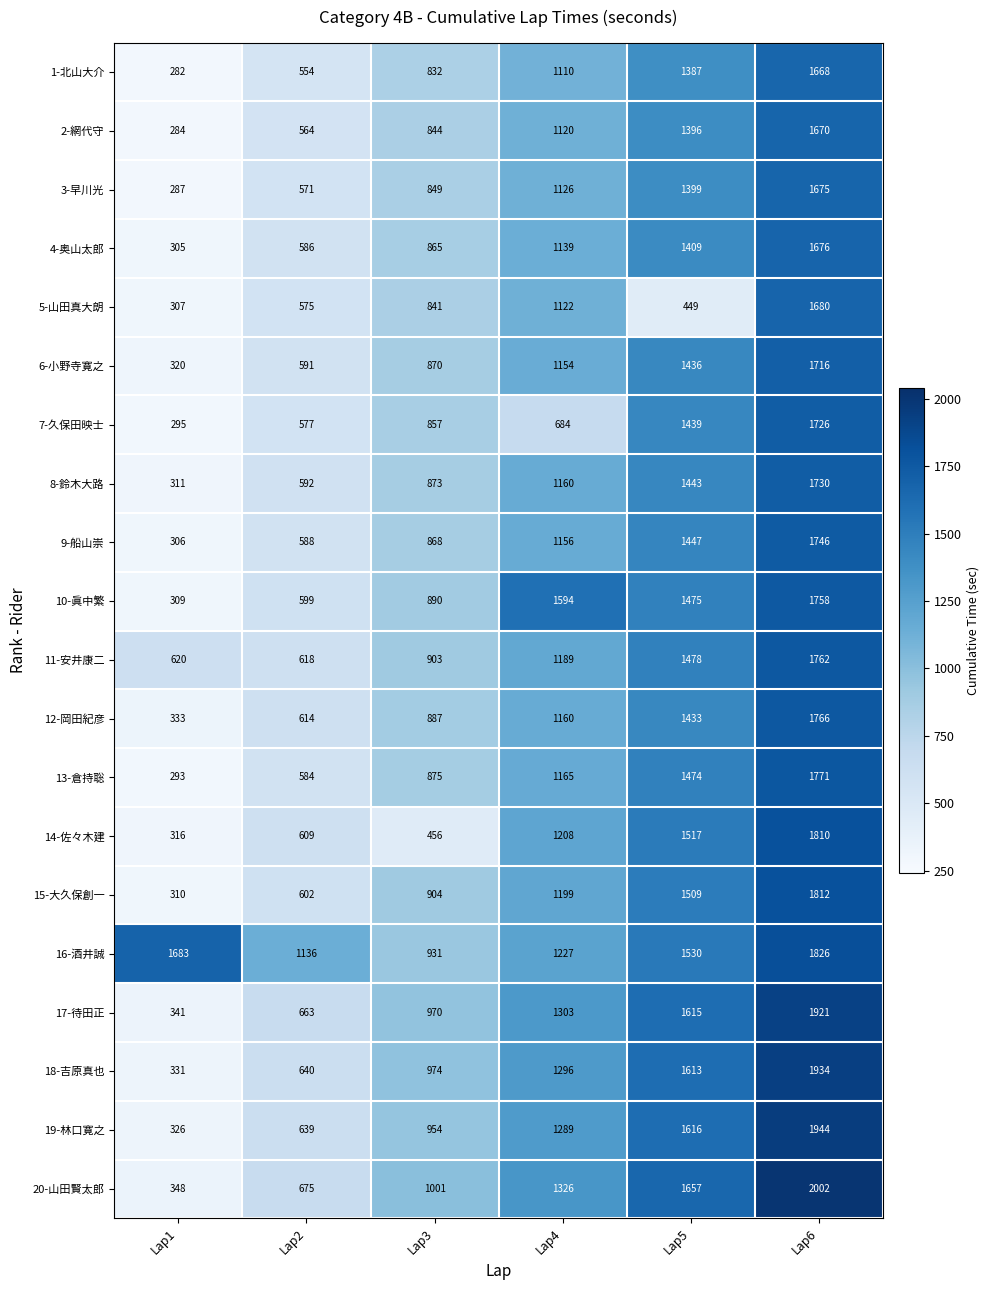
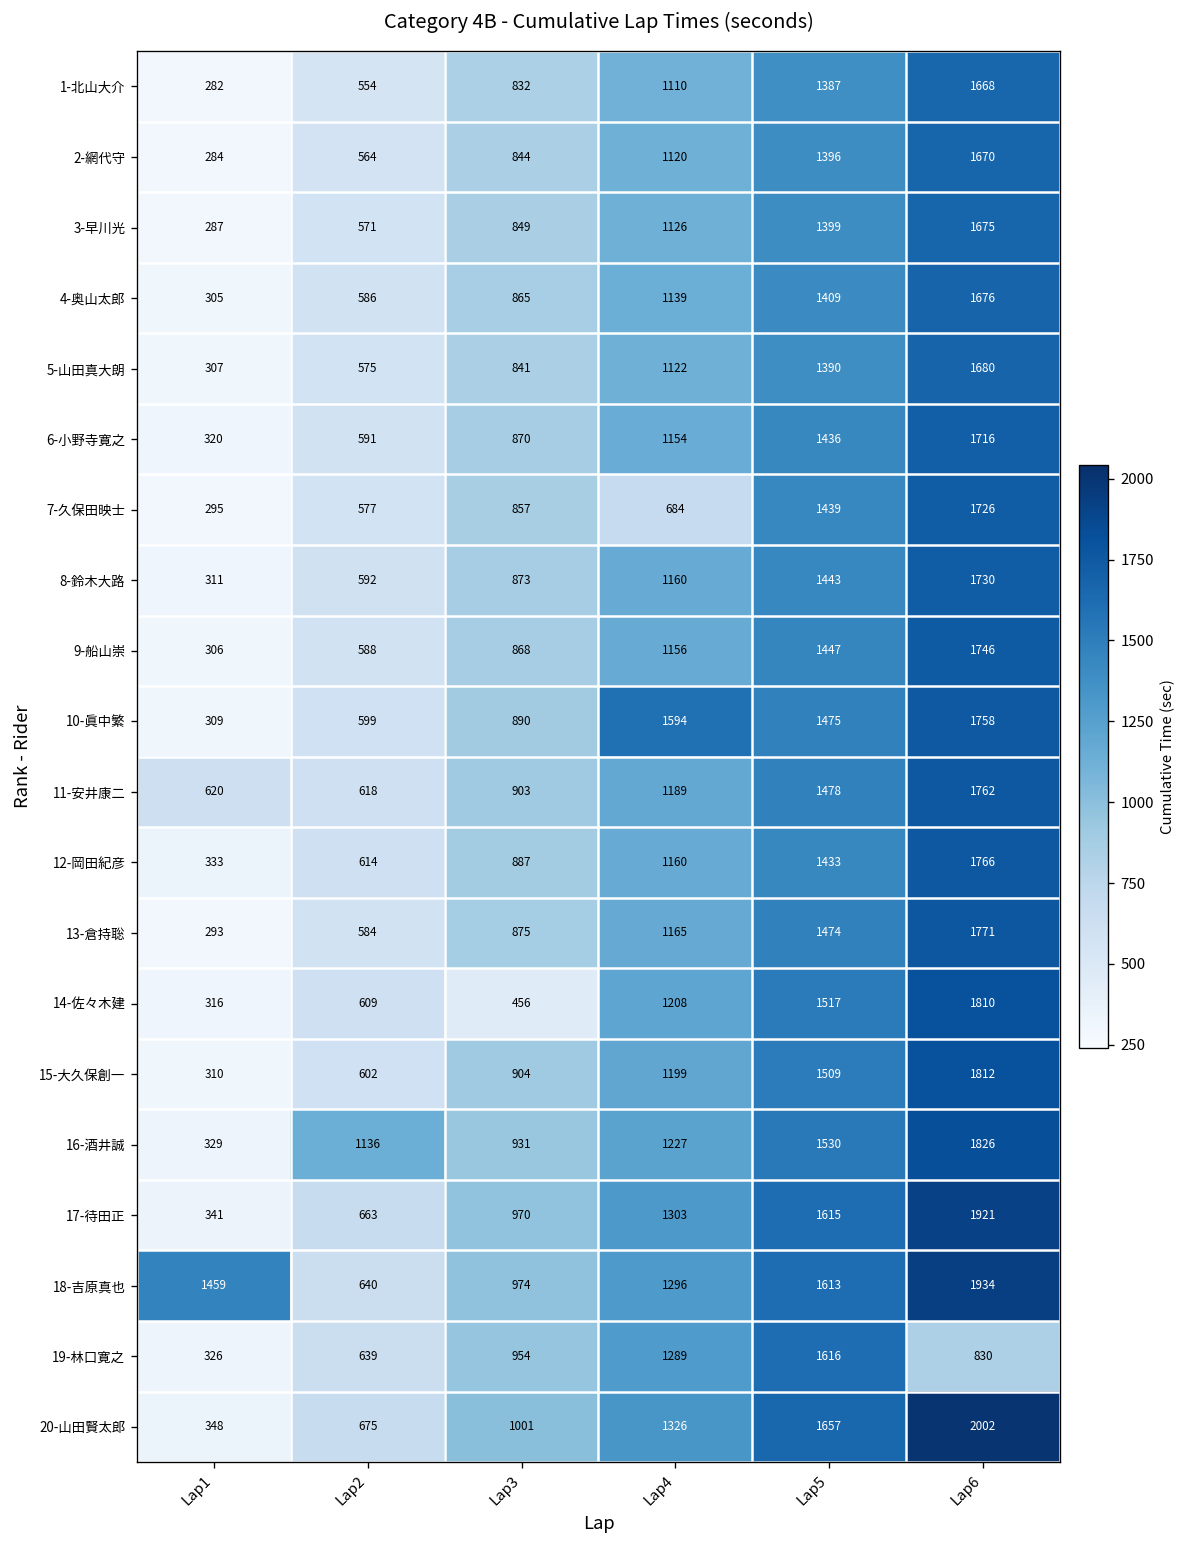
  {
    "1-北山大介": {
      "Lap1": 282,
      "Lap2": 554,
      "Lap3": 832,
      "Lap4": 1110,
      "Lap5": 1387,
      "Lap6": 1668
    },
    "2-網代守": {
      "Lap1": 284,
      "Lap2": 564,
      "Lap3": 844,
      "Lap4": 1120,
      "Lap5": 1396,
      "Lap6": 1670
    },
    "3-早川光": {
      "Lap1": 287,
      "Lap2": 571,
      "Lap3": 849,
      "Lap4": 1126,
      "Lap5": 1399,
      "Lap6": 1675
    },
    "4-奥山太郎": {
      "Lap1": 305,
      "Lap2": 586,
      "Lap3": 865,
      "Lap4": 1139,
      "Lap5": 1409,
      "Lap6": 1676
    },
    "5-山田真大朗": {
      "Lap1": 307,
      "Lap2": 575,
      "Lap3": 841,
      "Lap4": 1122,
-     "Lap5": 449,
+     "Lap5": 1390,
      "Lap6": 1680
    },
    "6-小野寺寛之": {
      "Lap1": 320,
      "Lap2": 591,
      "Lap3": 870,
      "Lap4": 1154,
      "Lap5": 1436,
      "Lap6": 1716
    },
    "7-久保田映士": {
      "Lap1": 295,
      "Lap2": 577,
      "Lap3": 857,
      "Lap4": 684,
      "Lap5": 1439,
      "Lap6": 1726
    },
    "8-鈴木大路": {
      "Lap1": 311,
      "Lap2": 592,
      "Lap3": 873,
      "Lap4": 1160,
      "Lap5": 1443,
      "Lap6": 1730
    },
    "9-船山崇": {
      "Lap1": 306,
      "Lap2": 588,
      "Lap3": 868,
      "Lap4": 1156,
      "Lap5": 1447,
      "Lap6": 1746
    },
    "10-眞中繁": {
      "Lap1": 309,
      "Lap2": 599,
      "Lap3": 890,
      "Lap4": 1594,
      "Lap5": 1475,
      "Lap6": 1758
    },
    "11-安井康二": {
      "Lap1": 620,
      "Lap2": 618,
      "Lap3": 903,
      "Lap4": 1189,
      "Lap5": 1478,
      "Lap6": 1762
    },
    "12-岡田紀彦": {
      "Lap1": 333,
      "Lap2": 614,
      "Lap3": 887,
      "Lap4": 1160,
      "Lap5": 1433,
      "Lap6": 1766
    },
    "13-倉持聡": {
      "Lap1": 293,
      "Lap2": 584,
      "Lap3": 875,
      "Lap4": 1165,
      "Lap5": 1474,
      "Lap6": 1771
    },
    "14-佐々木建": {
      "Lap1": 316,
      "Lap2": 609,
      "Lap3": 456,
      "Lap4": 1208,
      "Lap5": 1517,
      "Lap6": 1810
    },
    "15-大久保創一": {
      "Lap1": 310,
      "Lap2": 602,
      "Lap3": 904,
      "Lap4": 1199,
      "Lap5": 1509,
      "Lap6": 1812
    },
    "16-酒井誠": {
-     "Lap1": 1683,
+     "Lap1": 329,
      "Lap2": 1136,
      "Lap3": 931,
      "Lap4": 1227,
      "Lap5": 1530,
      "Lap6": 1826
    },
    "17-待田正": {
      "Lap1": 341,
      "Lap2": 663,
      "Lap3": 970,
      "Lap4": 1303,
      "Lap5": 1615,
      "Lap6": 1921
    },
    "18-吉原真也": {
-     "Lap1": 331,
+     "Lap1": 1459,
      "Lap2": 640,
      "Lap3": 974,
      "Lap4": 1296,
      "Lap5": 1613,
      "Lap6": 1934
    },
    "19-林口寛之": {
      "Lap1": 326,
      "Lap2": 639,
      "Lap3": 954,
      "Lap4": 1289,
      "Lap5": 1616,
-     "Lap6": 1944
+     "Lap6": 830
    },
    "20-山田賢太郎": {
      "Lap1": 348,
      "Lap2": 675,
      "Lap3": 1001,
      "Lap4": 1326,
      "Lap5": 1657,
      "Lap6": 2002
    }
  }
